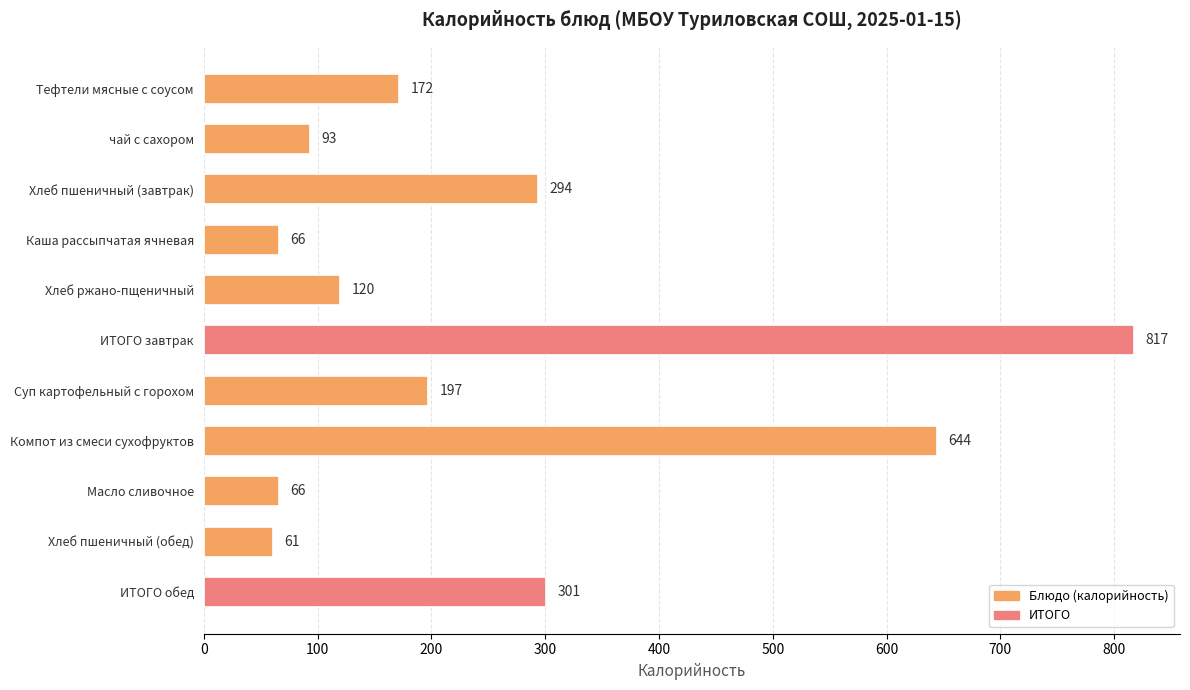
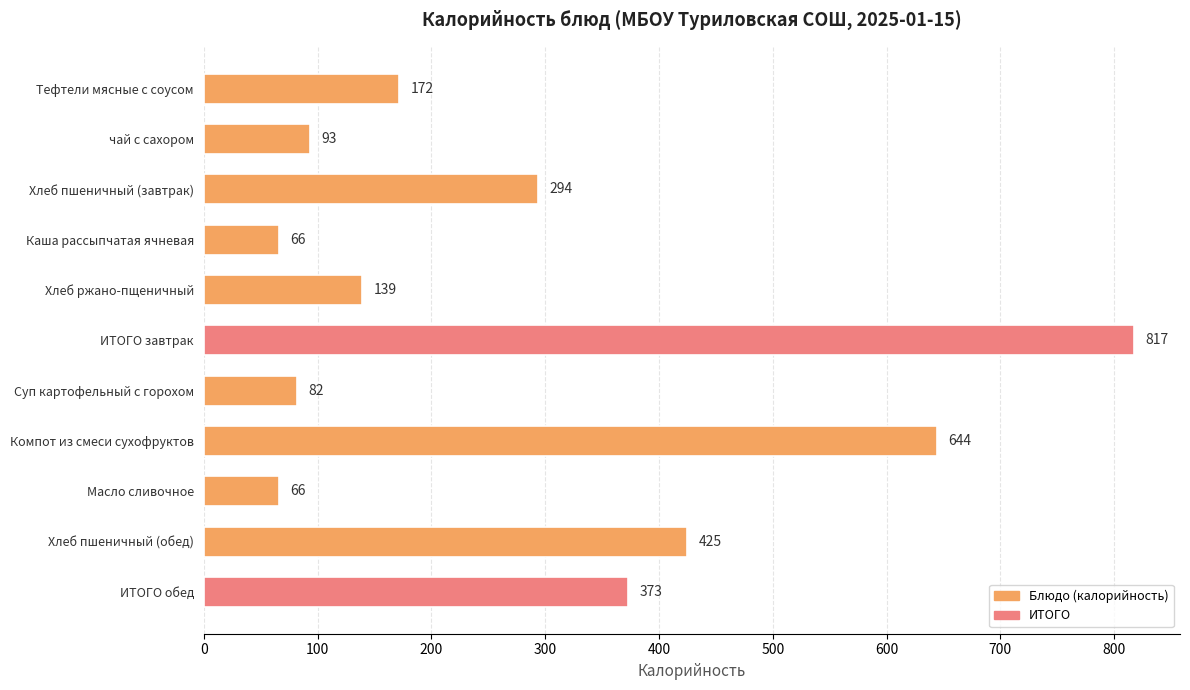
  {
    "Тефтели мясные с соусом": 172,
    "чай с сахором": 93,
    "Хлеб пшеничный (завтрак)": 294,
    "Каша рассыпчатая ячневая": 66,
-   "Хлеб ржано-пщеничный": 120,
+   "Хлеб ржано-пщеничный": 139,
    "ИТОГО завтрак": 817,
-   "Суп картофельный с горохом": 197,
+   "Суп картофельный с горохом": 82,
    "Компот из смеси сухофруктов": 644,
    "Масло сливочное": 66,
-   "Хлеб пшеничный (обед)": 61,
-   "ИТОГО обед": 301
+   "Хлеб пшеничный (обед)": 425,
+   "ИТОГО обед": 373
  }
